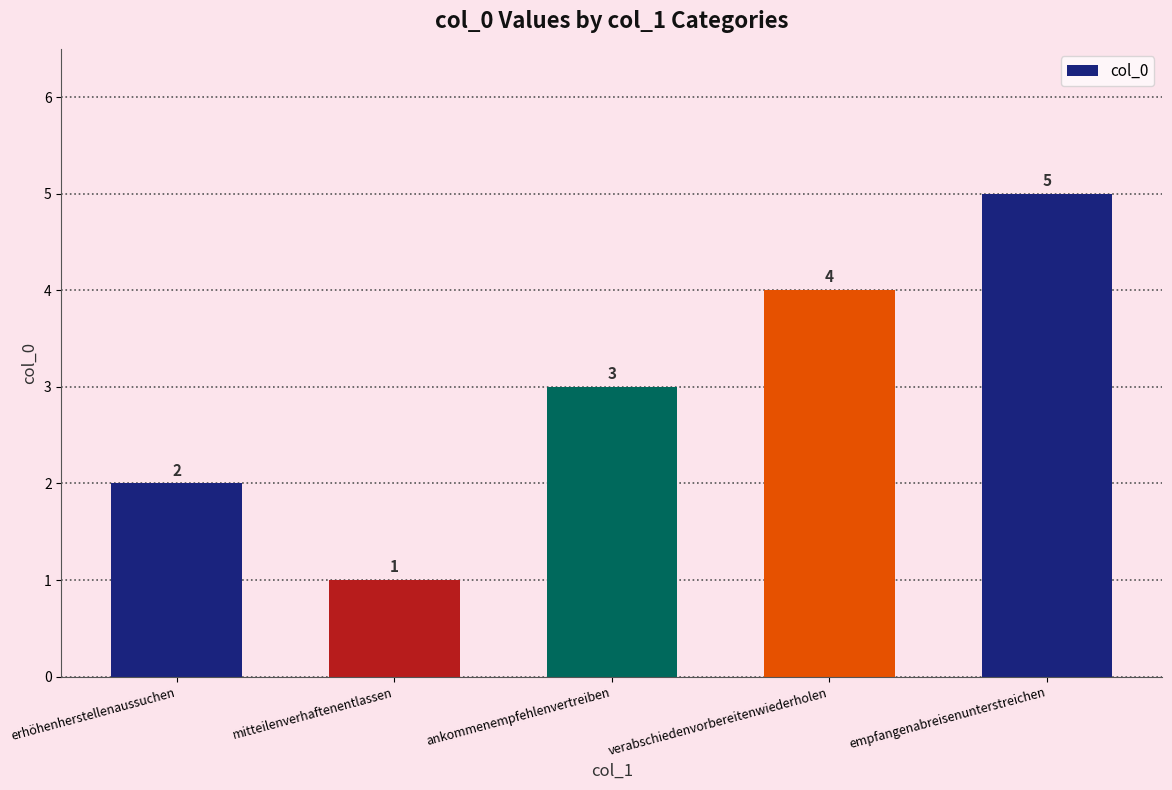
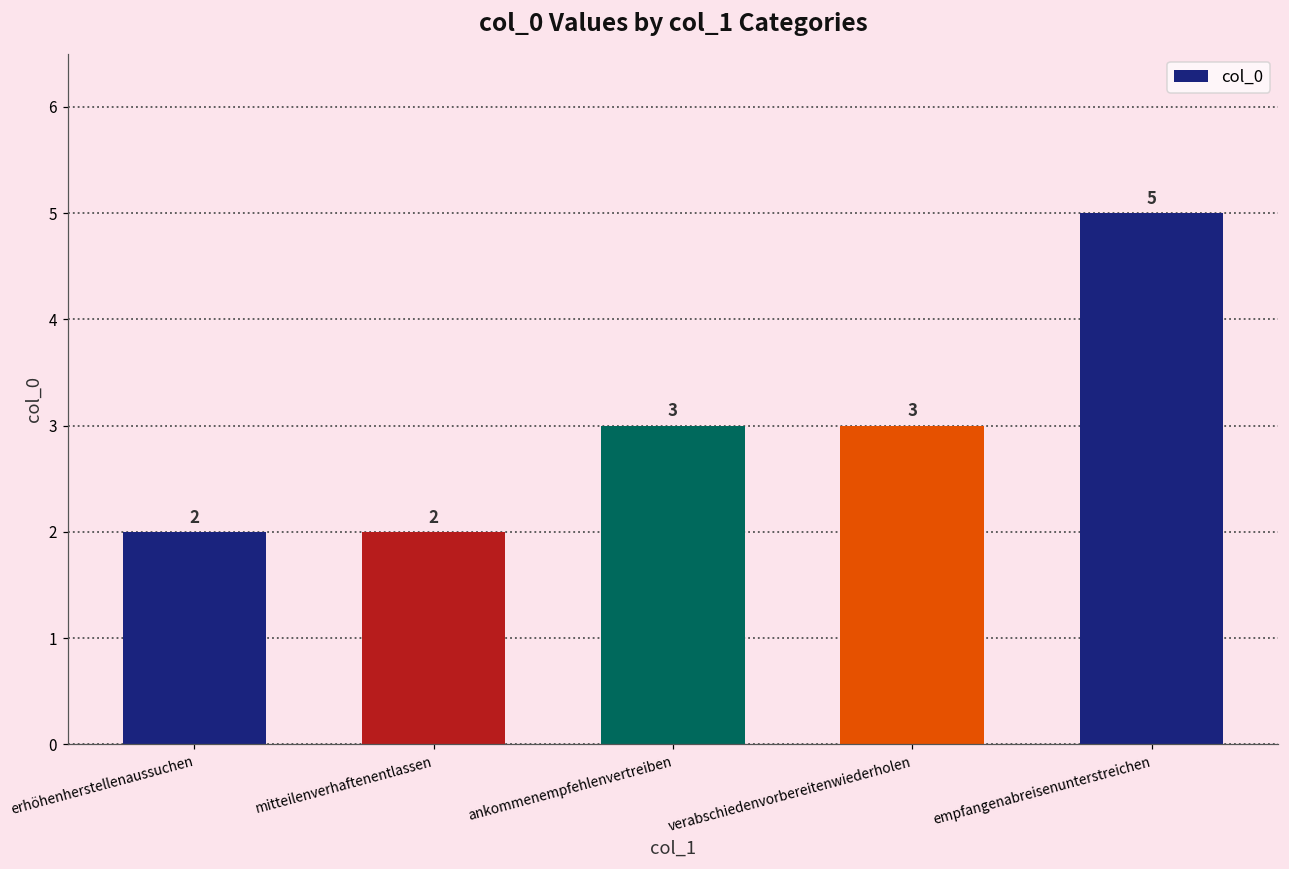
  {
    "erhöhenherstellenaussuchen": 2,
-   "mitteilenverhaftenentlassen": 1,
+   "mitteilenverhaftenentlassen": 2,
    "ankommenempfehlenvertreiben": 3,
-   "verabschiedenvorbereitenwiederholen": 4,
+   "verabschiedenvorbereitenwiederholen": 3,
    "empfangenabreisenunterstreichen": 5
  }
